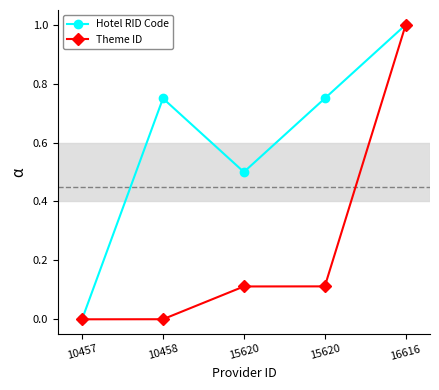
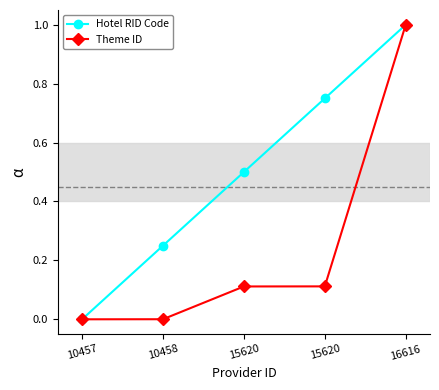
  {
    "Hotel RID Code": {
-     "10458": 0.75
+     "10458": 0.25
    },
    "Theme ID": {
      "10458": 0.00
    }
  }
